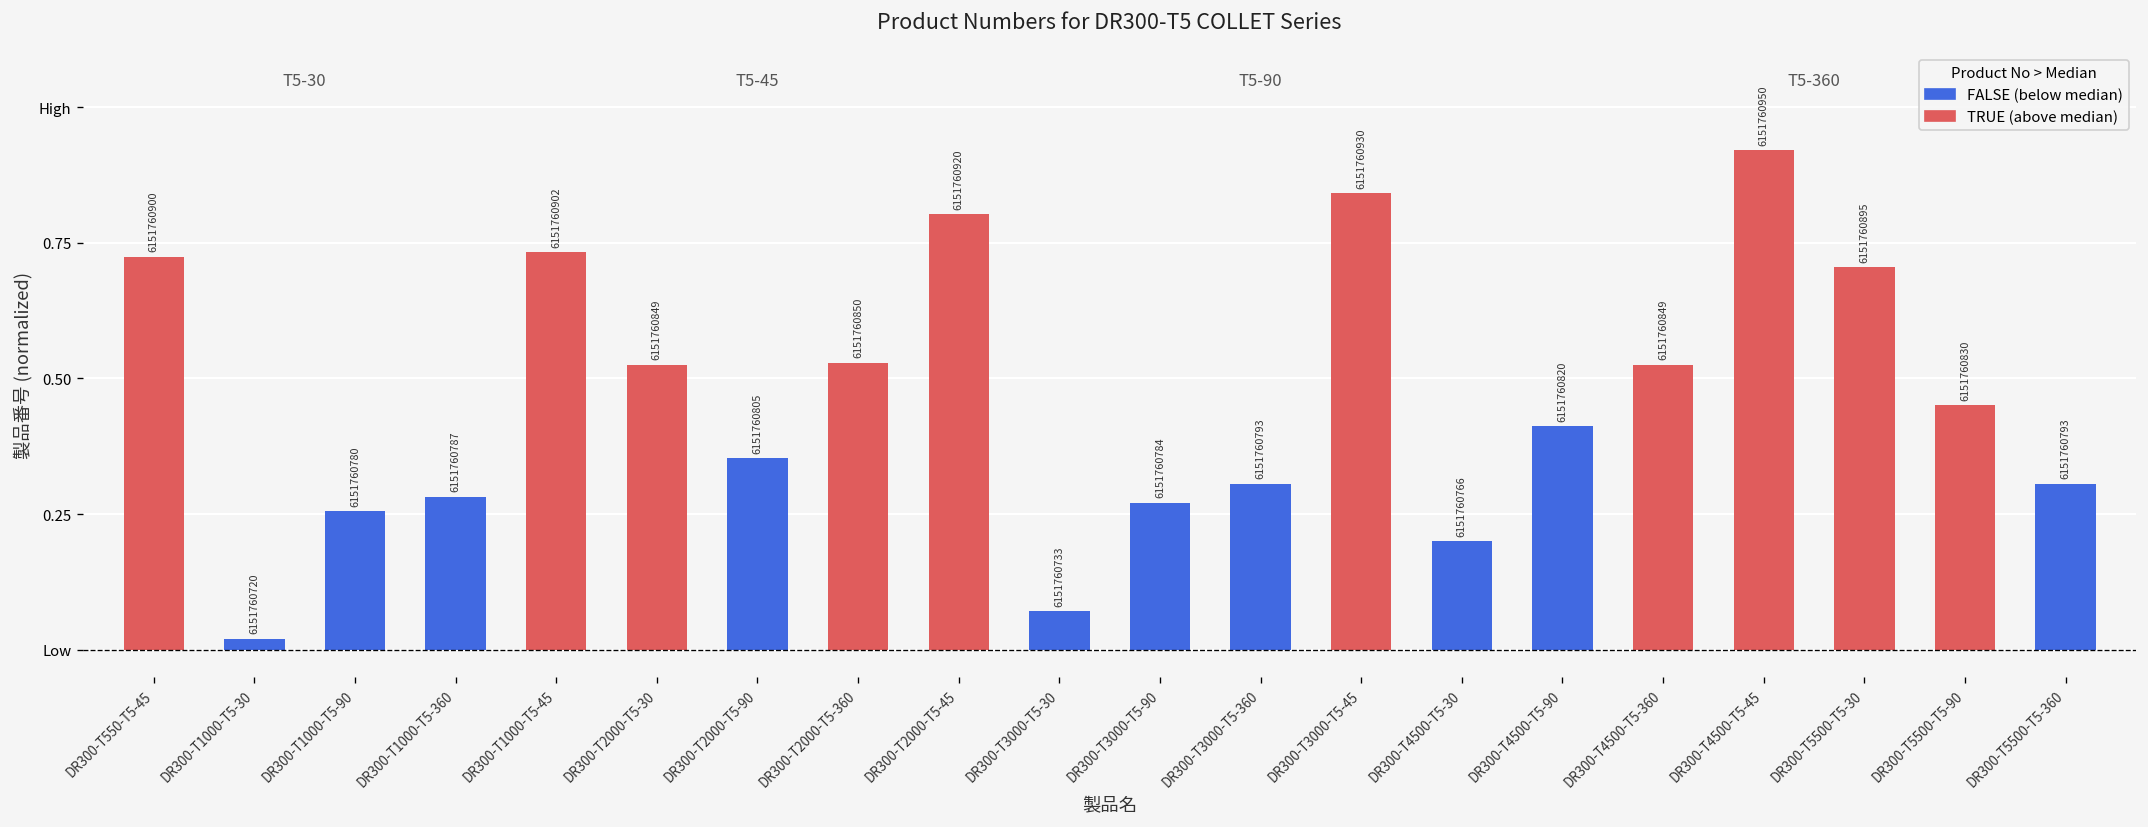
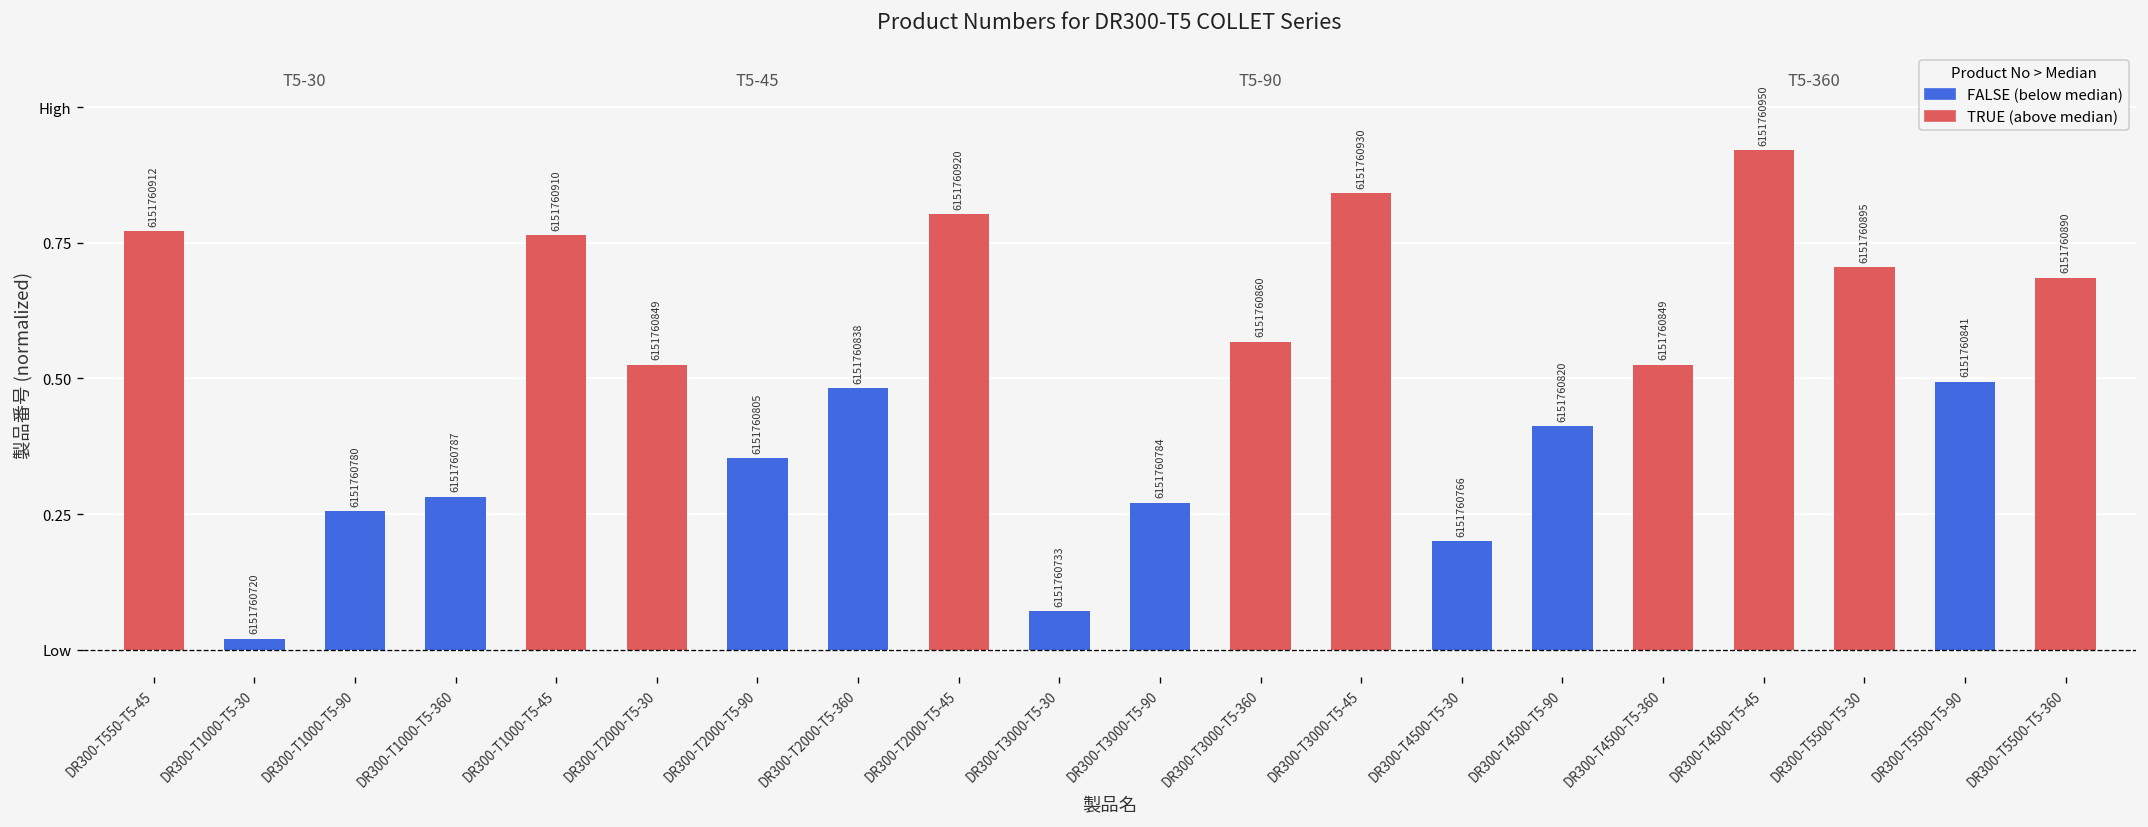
  {
-   "DR300-T550-T5-45": 6151760900,
-   "DR300-T1000-T5-45": 6151760902,
-   "DR300-T2000-T5-360": 6151760850,
-   "DR300-T3000-T5-360": 6151760793,
-   "DR300-T5500-T5-90": 6151760830,
-   "DR300-T5500-T5-360": 6151760793
+   "DR300-T550-T5-45": 6151760912,
+   "DR300-T1000-T5-45": 6151760910,
+   "DR300-T2000-T5-360": 6151760838,
+   "DR300-T3000-T5-360": 6151760860,
+   "DR300-T5500-T5-90": 6151760841,
+   "DR300-T5500-T5-360": 6151760890
  }
